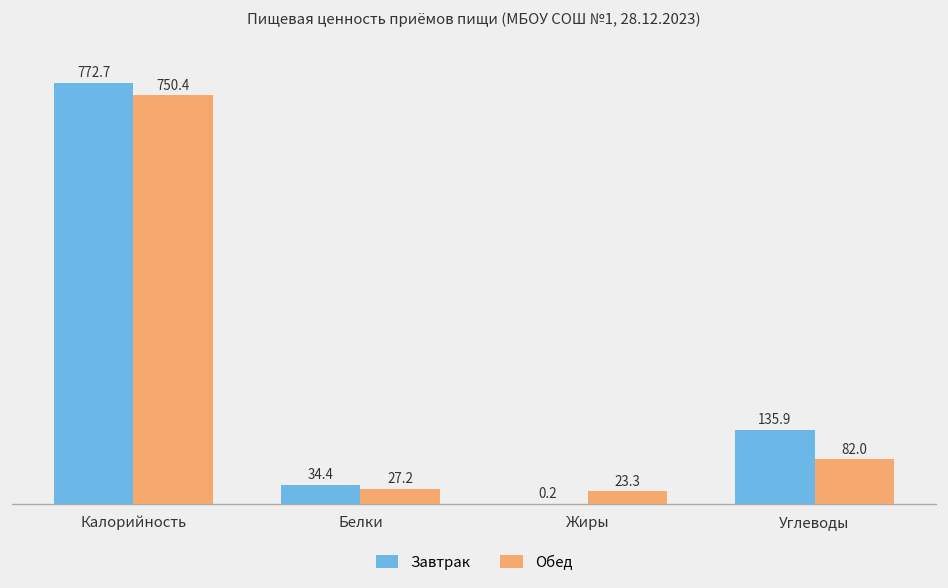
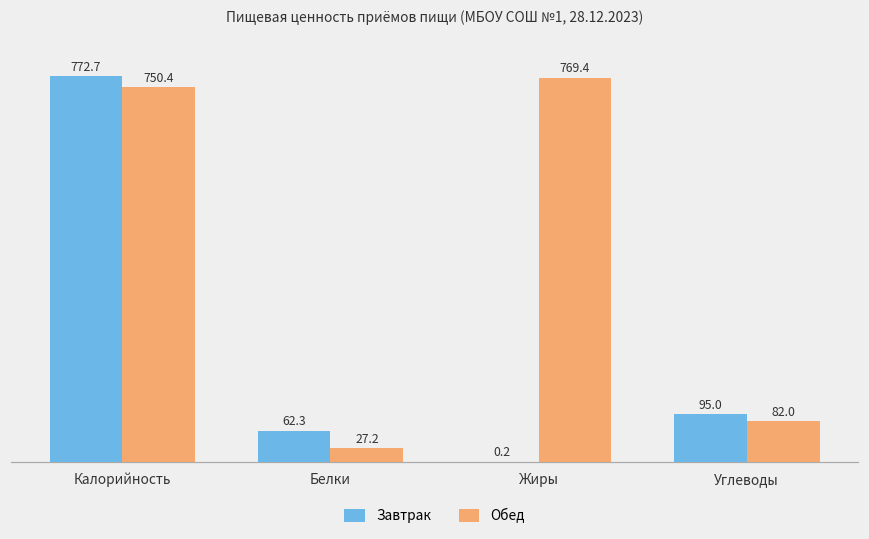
  {
    "Завтрак": {
      "Калорийность": 772.7,
-     "Белки": 34.4,
+     "Белки": 62.3,
      "Жиры": 0.2,
-     "Углеводы": 135.9
+     "Углеводы": 95.0
    },
    "Обед": {
      "Калорийность": 750.4,
      "Белки": 27.2,
-     "Жиры": 23.3,
+     "Жиры": 769.4,
      "Углеводы": 82.0
    }
  }
